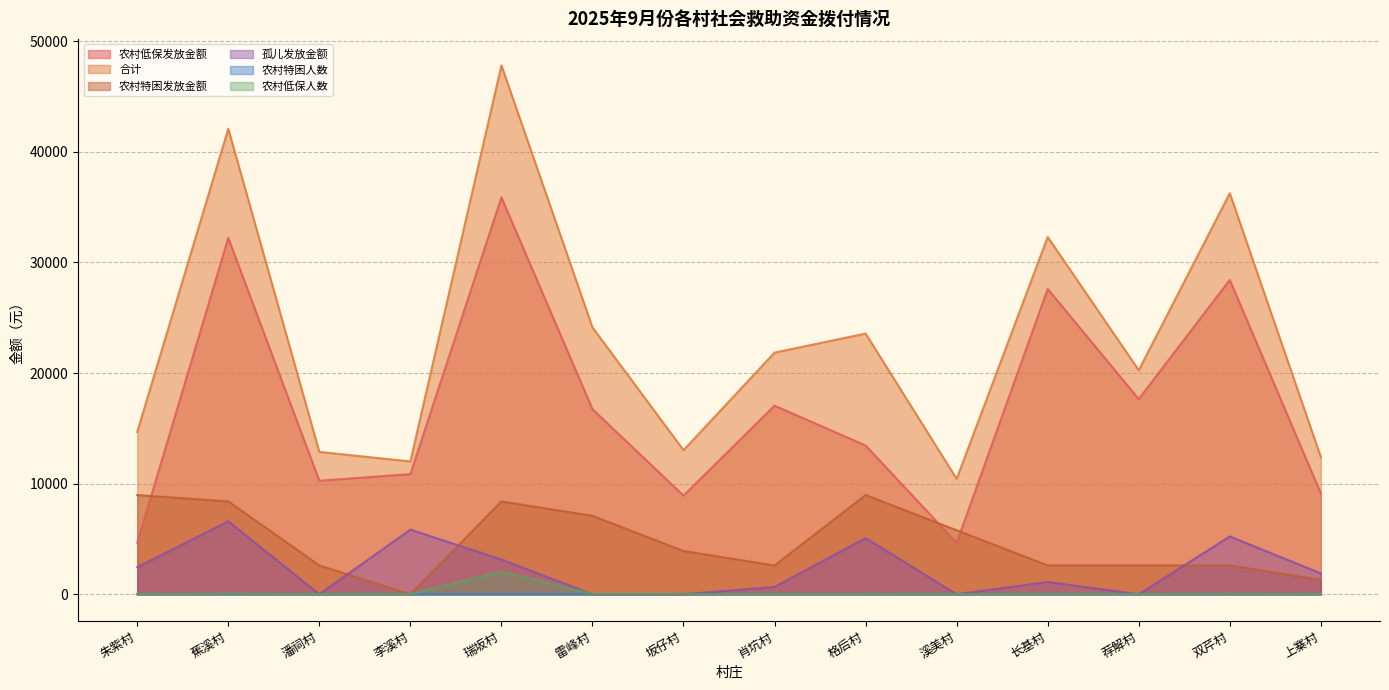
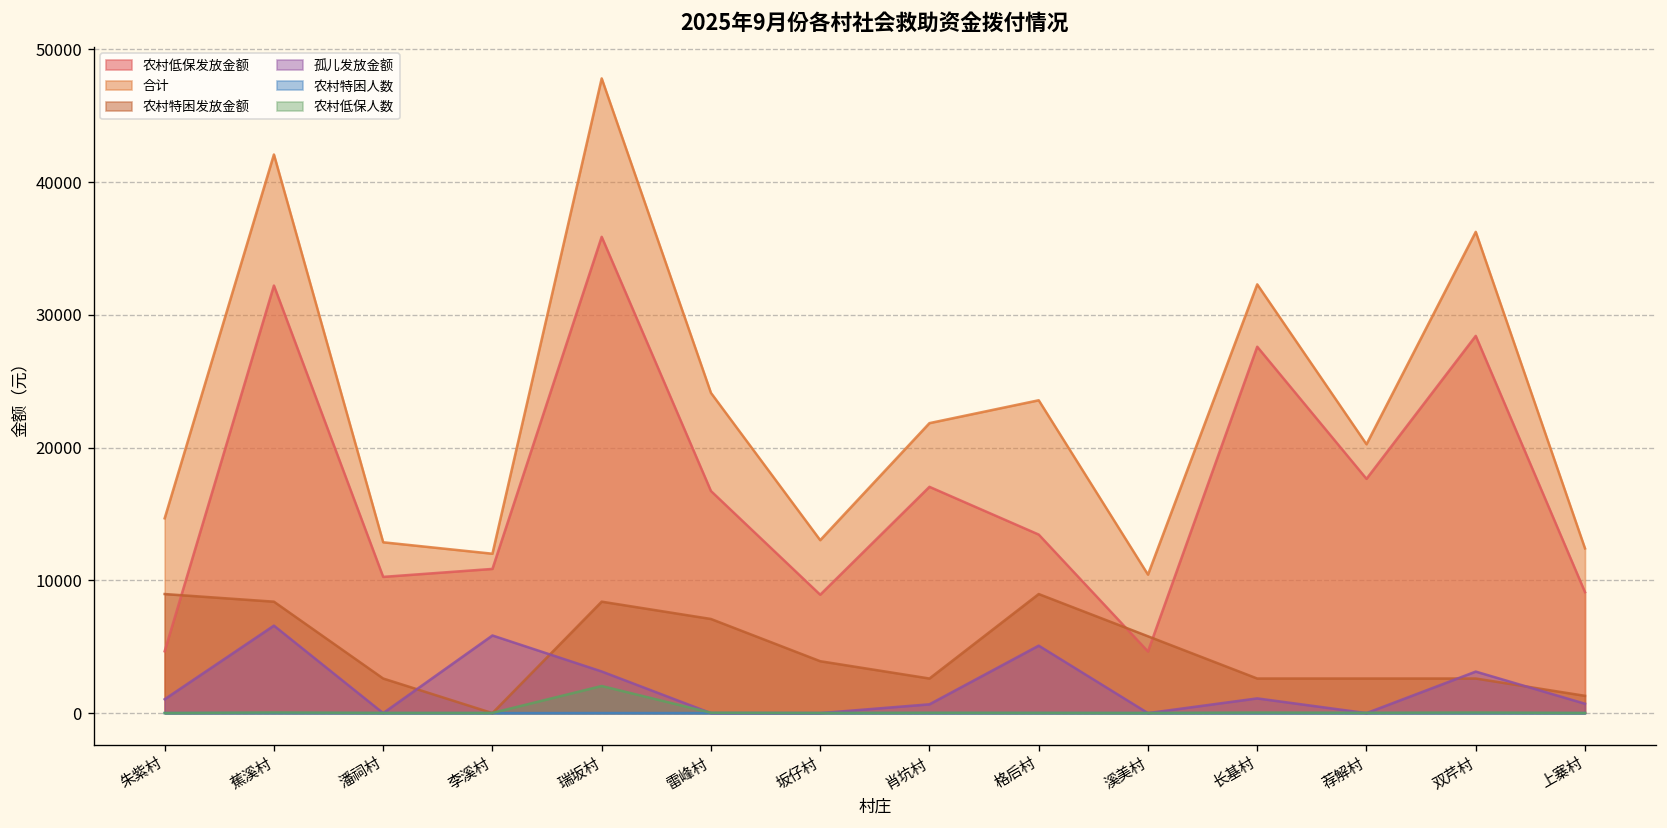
  {
    "孤儿发放金额": {
-     "朱紫村": 2400,
+     "朱紫村": 1000,
      "蕉溪村": 6600,
      "李溪村": 5900,
      "瑞坂村": 3100,
      "肖坑村": 700,
      "格后村": 5100,
      "长基村": 1100,
-     "双芹村": 5200,
-     "上寨村": 1900
+     "双芹村": 3100,
+     "上寨村": 700
    },
    "农村特困人数": {
      "瑞坂村": 0
    },
    "农村低保人数": {
      "瑞坂村": 2000
    }
  }
